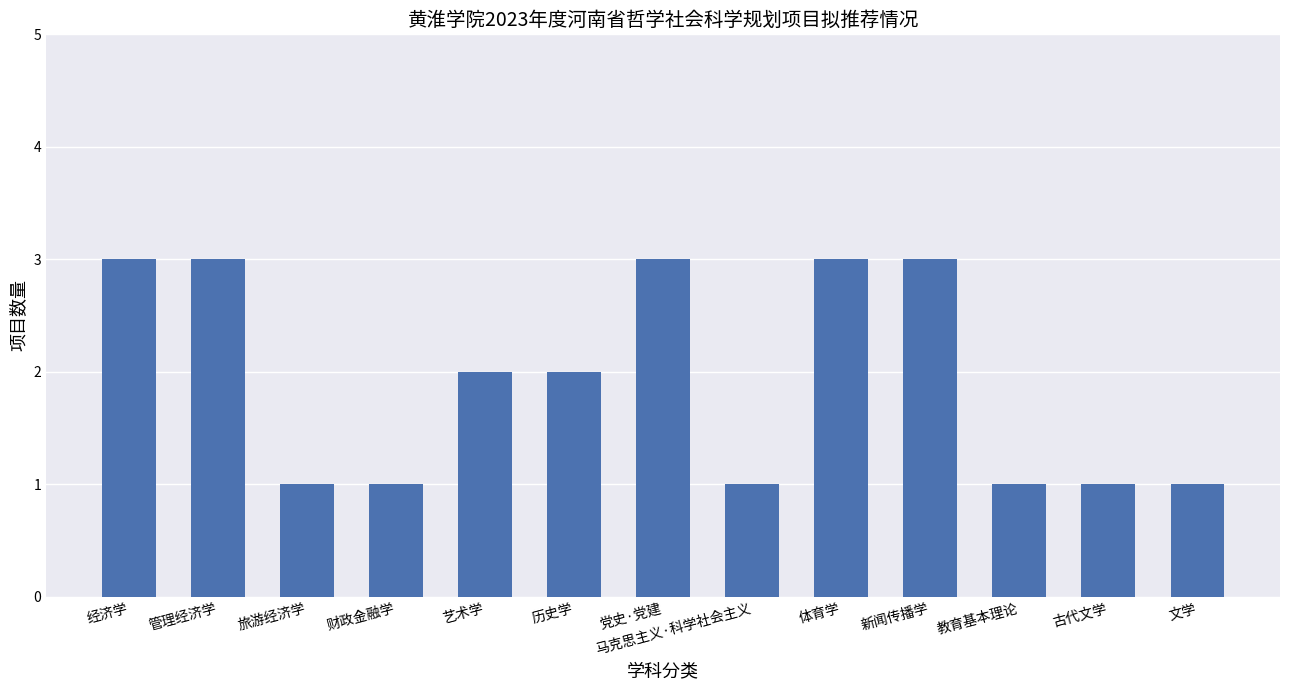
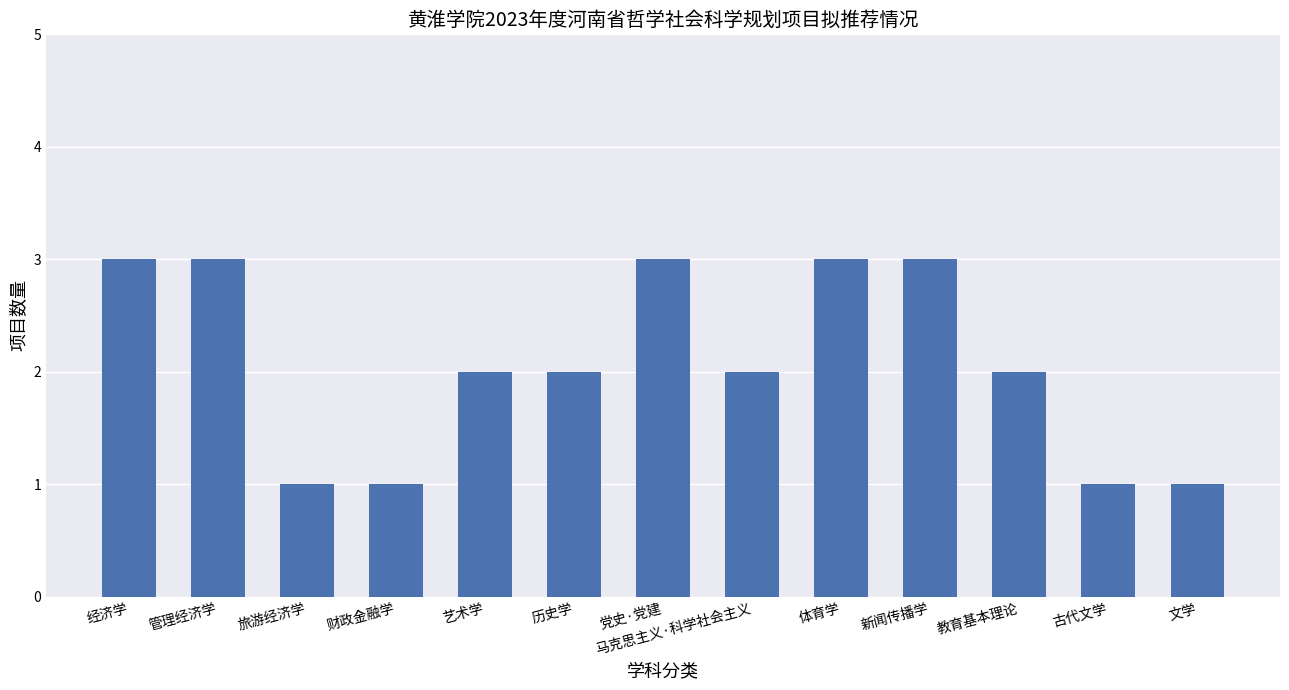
  {
    "经济学": 3,
    "管理经济学": 3,
    "旅游经济学": 1,
    "财政金融学": 1,
    "艺术学": 2,
    "历史学": 2,
    "党史·党建": 3,
-   "马克思主义·科学社会主义": 1,
+   "马克思主义·科学社会主义": 2,
    "体育学": 3,
    "新闻传播学": 3,
-   "教育基本理论": 1,
+   "教育基本理论": 2,
    "古代文学": 1,
    "文学": 1
  }
